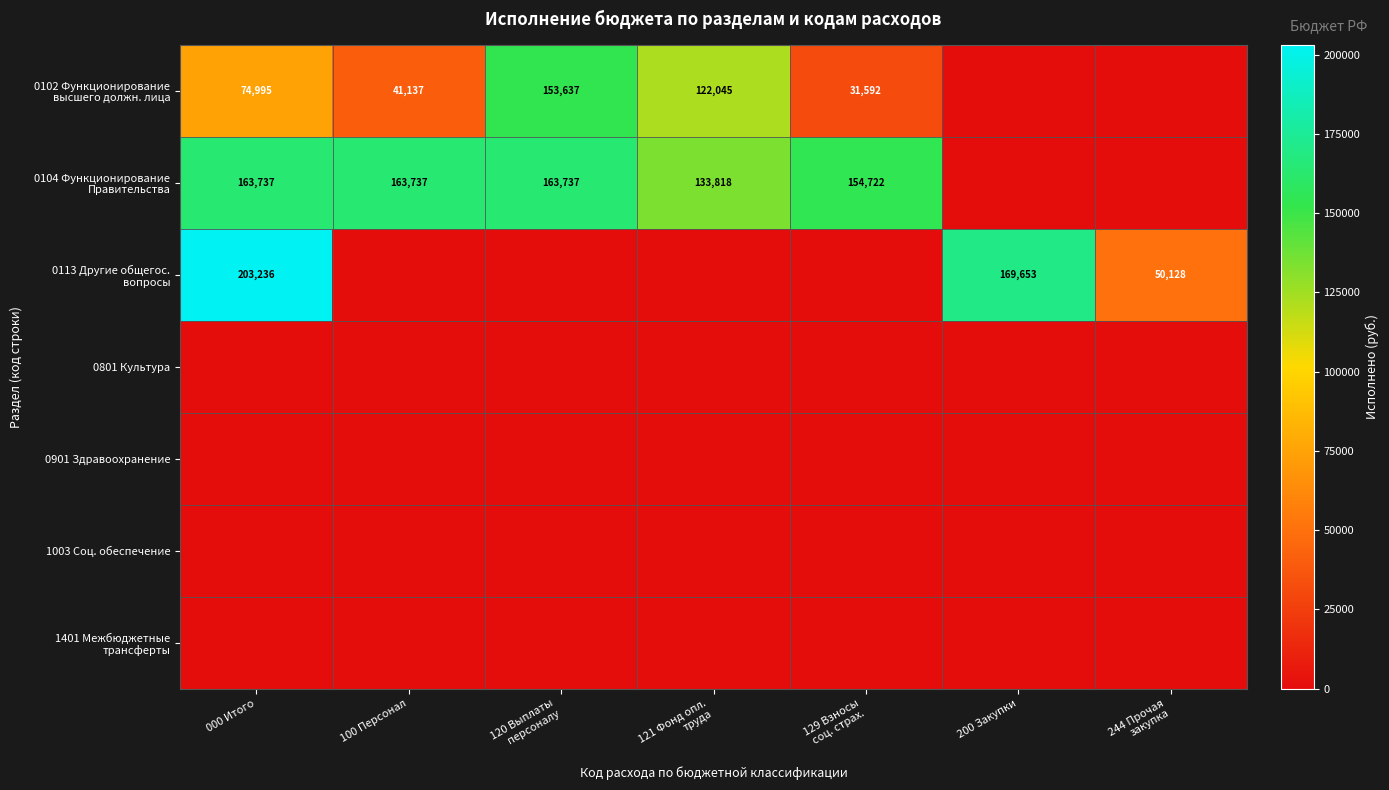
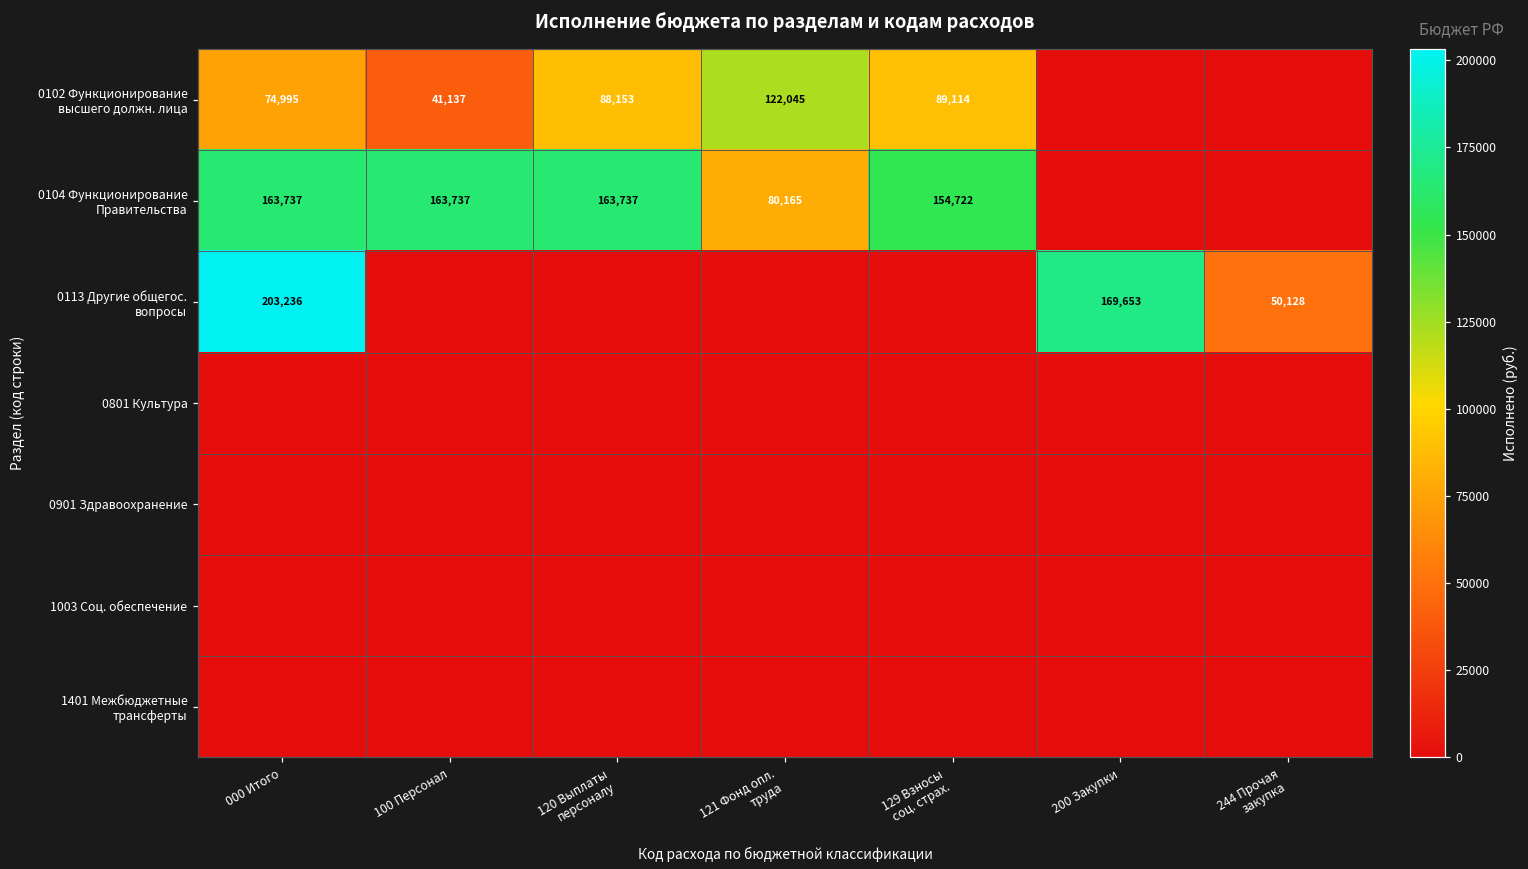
  {
    "0102 Функционирование высшего должн. лица": {
      "000 Итого": "74,995",
      "100 Персонал": "41,137",
-     "120 Выплаты персоналу": "153,637",
+     "120 Выплаты персоналу": "88,153",
      "121 Фонд опл. труда": "122,045",
-     "129 Взносы соц. страх.": "31,592"
+     "129 Взносы соц. страх.": "89,114"
    },
    "0104 Функционирование Правительства": {
      "000 Итого": "163,737",
      "100 Персонал": "163,737",
      "120 Выплаты персоналу": "163,737",
-     "121 Фонд опл. труда": "133,818",
+     "121 Фонд опл. труда": "80,165",
      "129 Взносы соц. страх.": "154,722"
    },
    "0113 Другие общегос. вопросы": {
      "000 Итого": "203,236",
      "200 Закупки": "169,653",
      "244 Прочая закупка": "50,128"
    }
  }
